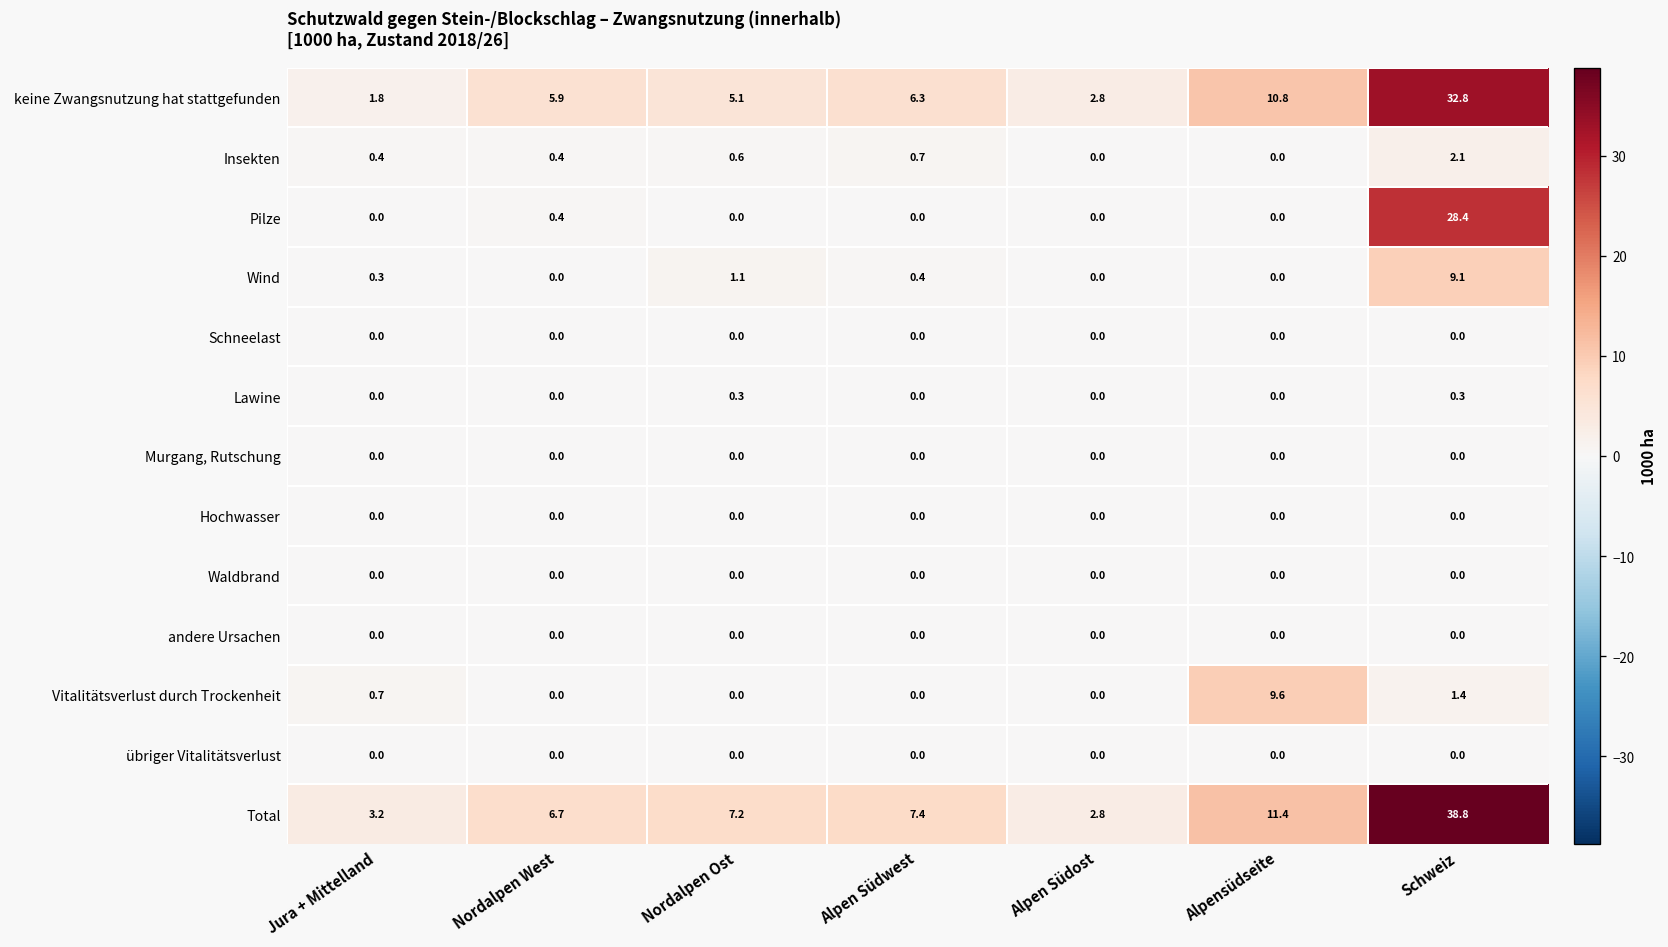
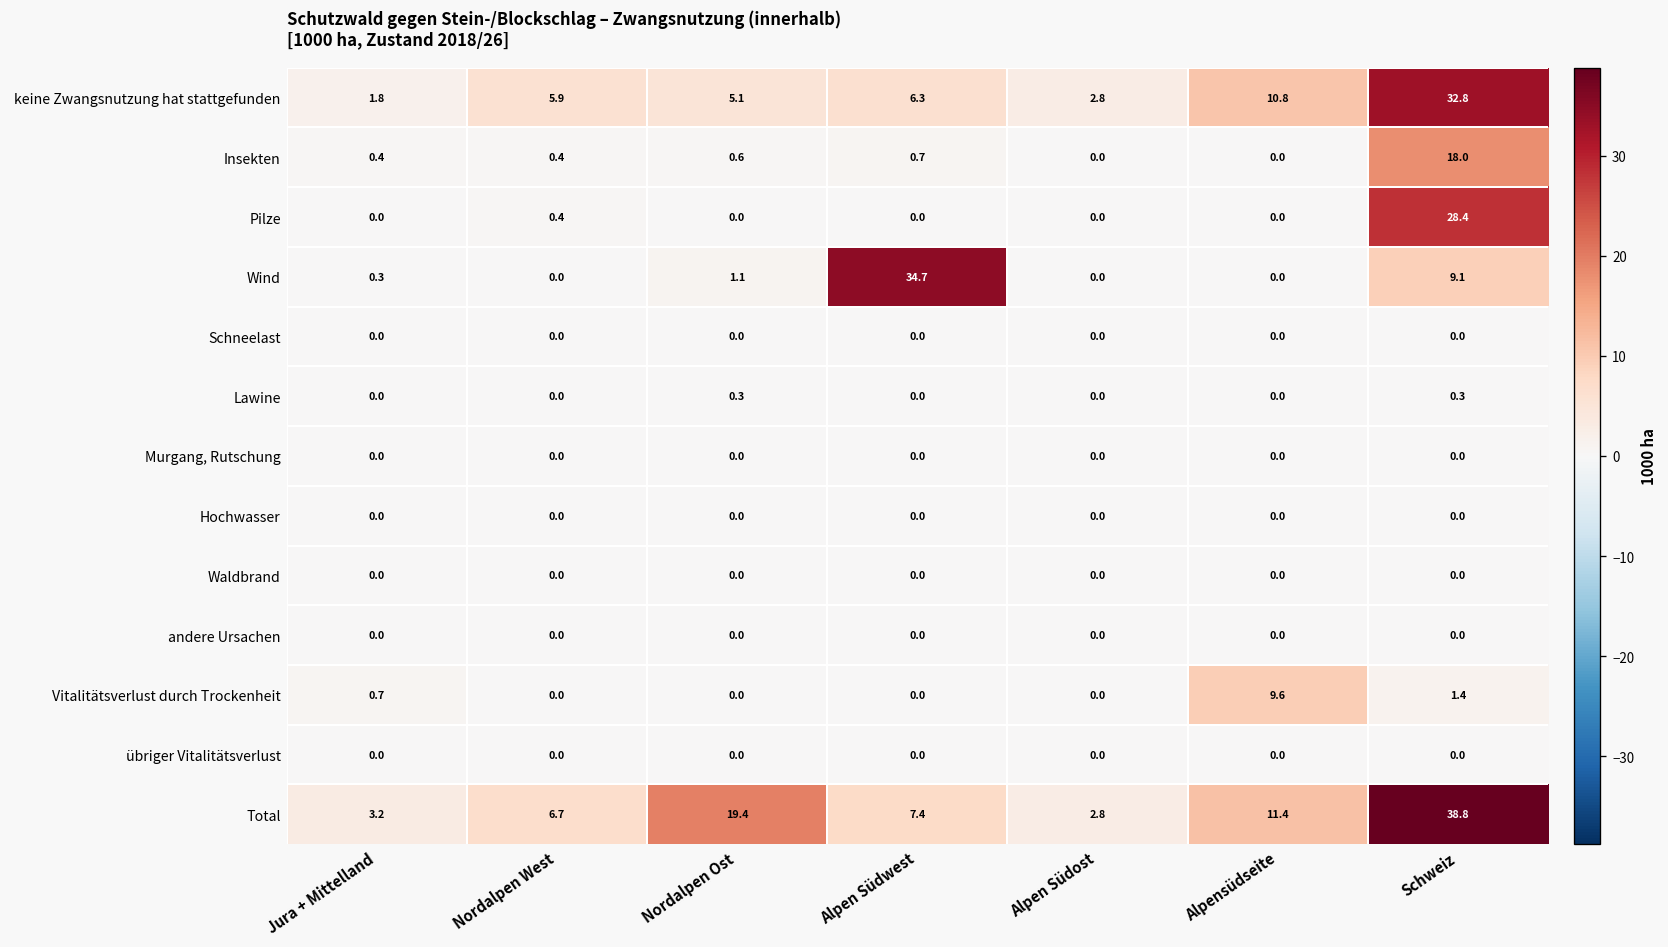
  {
    "keine Zwangsnutzung hat stattgefunden": {
      "Jura + Mittelland": 1.8,
      "Nordalpen West": 5.9,
      "Nordalpen Ost": 5.1,
      "Alpen Südwest": 6.3,
      "Alpen Südost": 2.8,
      "Alpensüdseite": 10.8,
      "Schweiz": 32.8
    },
    "Insekten": {
      "Jura + Mittelland": 0.4,
      "Nordalpen West": 0.4,
      "Nordalpen Ost": 0.6,
      "Alpen Südwest": 0.7,
      "Alpen Südost": 0.0,
      "Alpensüdseite": 0.0,
-     "Schweiz": 2.1
+     "Schweiz": 18.0
    },
    "Pilze": {
      "Jura + Mittelland": 0.0,
      "Nordalpen West": 0.4,
      "Nordalpen Ost": 0.0,
      "Alpen Südwest": 0.0,
      "Alpen Südost": 0.0,
      "Alpensüdseite": 0.0,
      "Schweiz": 28.4
    },
    "Wind": {
      "Jura + Mittelland": 0.3,
      "Nordalpen West": 0.0,
      "Nordalpen Ost": 1.1,
-     "Alpen Südwest": 0.4,
+     "Alpen Südwest": 34.7,
      "Alpen Südost": 0.0,
      "Alpensüdseite": 0.0,
      "Schweiz": 9.1
    },
    "Schneelast": {
      "Jura + Mittelland": 0.0,
      "Nordalpen West": 0.0,
      "Nordalpen Ost": 0.0,
      "Alpen Südwest": 0.0,
      "Alpen Südost": 0.0,
      "Alpensüdseite": 0.0,
      "Schweiz": 0.0
    },
    "Lawine": {
      "Jura + Mittelland": 0.0,
      "Nordalpen West": 0.0,
      "Nordalpen Ost": 0.3,
      "Alpen Südwest": 0.0,
      "Alpen Südost": 0.0,
      "Alpensüdseite": 0.0,
      "Schweiz": 0.3
    },
    "Murgang, Rutschung": {
      "Jura + Mittelland": 0.0,
      "Nordalpen West": 0.0,
      "Nordalpen Ost": 0.0,
      "Alpen Südwest": 0.0,
      "Alpen Südost": 0.0,
      "Alpensüdseite": 0.0,
      "Schweiz": 0.0
    },
    "Hochwasser": {
      "Jura + Mittelland": 0.0,
      "Nordalpen West": 0.0,
      "Nordalpen Ost": 0.0,
      "Alpen Südwest": 0.0,
      "Alpen Südost": 0.0,
      "Alpensüdseite": 0.0,
      "Schweiz": 0.0
    },
    "Waldbrand": {
      "Jura + Mittelland": 0.0,
      "Nordalpen West": 0.0,
      "Nordalpen Ost": 0.0,
      "Alpen Südwest": 0.0,
      "Alpen Südost": 0.0,
      "Alpensüdseite": 0.0,
      "Schweiz": 0.0
    },
    "andere Ursachen": {
      "Jura + Mittelland": 0.0,
      "Nordalpen West": 0.0,
      "Nordalpen Ost": 0.0,
      "Alpen Südwest": 0.0,
      "Alpen Südost": 0.0,
      "Alpensüdseite": 0.0,
      "Schweiz": 0.0
    },
    "Vitalitätsverlust durch Trockenheit": {
      "Jura + Mittelland": 0.7,
      "Nordalpen West": 0.0,
      "Nordalpen Ost": 0.0,
      "Alpen Südwest": 0.0,
      "Alpen Südost": 0.0,
      "Alpensüdseite": 9.6,
      "Schweiz": 1.4
    },
    "übriger Vitalitätsverlust": {
      "Jura + Mittelland": 0.0,
      "Nordalpen West": 0.0,
      "Nordalpen Ost": 0.0,
      "Alpen Südwest": 0.0,
      "Alpen Südost": 0.0,
      "Alpensüdseite": 0.0,
      "Schweiz": 0.0
    },
    "Total": {
      "Jura + Mittelland": 3.2,
      "Nordalpen West": 6.7,
-     "Nordalpen Ost": 7.2,
+     "Nordalpen Ost": 19.4,
      "Alpen Südwest": 7.4,
      "Alpen Südost": 2.8,
      "Alpensüdseite": 11.4,
      "Schweiz": 38.8
    }
  }
